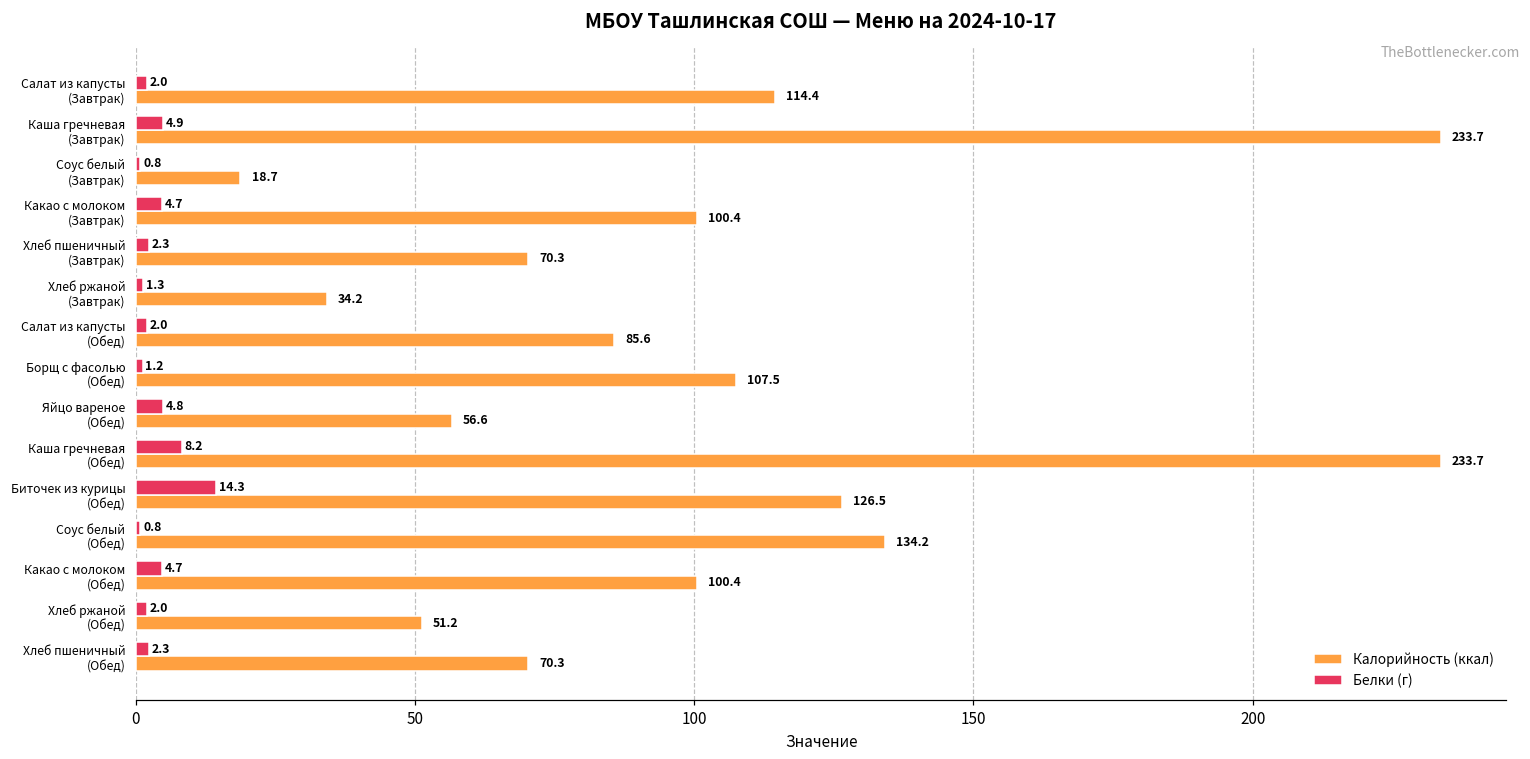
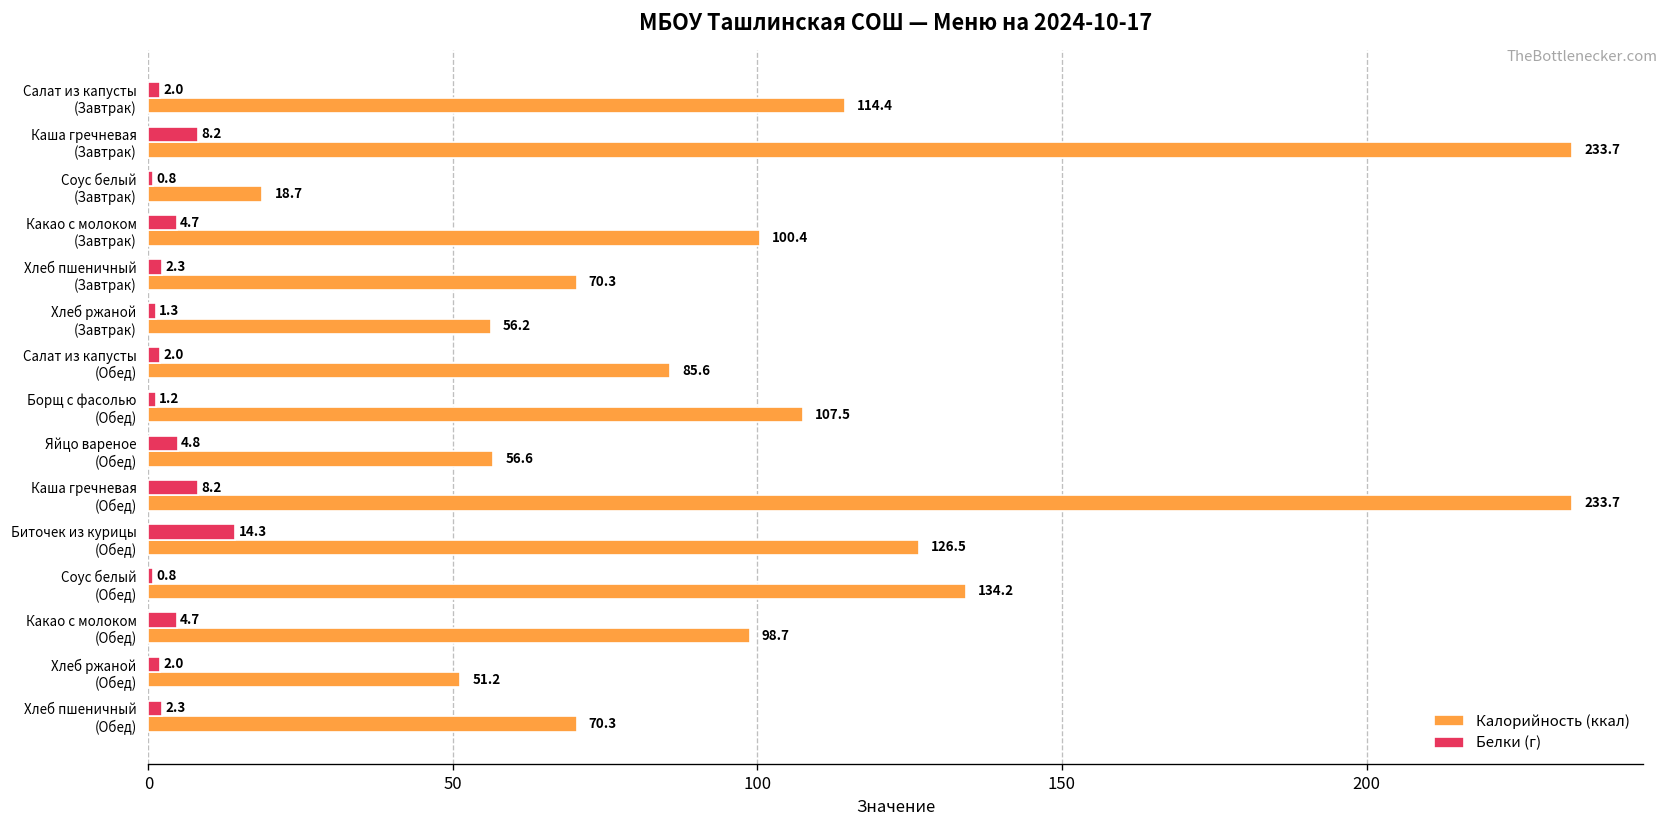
  {
    "Калорийность (ккал)": {
      "Салат из капусты (Завтрак)": 114.4,
      "Каша гречневая (Завтрак)": 233.7,
      "Соус белый (Завтрак)": 18.7,
      "Какао с молоком (Завтрак)": 100.4,
      "Хлеб пшеничный (Завтрак)": 70.3,
-     "Хлеб ржаной (Завтрак)": 34.2,
+     "Хлеб ржаной (Завтрак)": 56.2,
      "Салат из капусты (Обед)": 85.6,
      "Борщ с фасолью (Обед)": 107.5,
      "Яйцо вареное (Обед)": 56.6,
      "Каша гречневая (Обед)": 233.7,
      "Биточек из курицы (Обед)": 126.5,
      "Соус белый (Обед)": 134.2,
-     "Какао с молоком (Обед)": 100.4,
+     "Какао с молоком (Обед)": 98.7,
      "Хлеб ржаной (Обед)": 51.2,
      "Хлеб пшеничный (Обед)": 70.3
    },
    "Белки (г)": {
      "Салат из капусты (Завтрак)": 2.0,
-     "Каша гречневая (Завтрак)": 4.9,
+     "Каша гречневая (Завтрак)": 8.2,
      "Соус белый (Завтрак)": 0.8,
      "Какао с молоком (Завтрак)": 4.7,
      "Хлеб пшеничный (Завтрак)": 2.3,
      "Хлеб ржаной (Завтрак)": 1.3,
      "Салат из капусты (Обед)": 2.0,
      "Борщ с фасолью (Обед)": 1.2,
      "Яйцо вареное (Обед)": 4.8,
      "Каша гречневая (Обед)": 8.2,
      "Биточек из курицы (Обед)": 14.3,
      "Соус белый (Обед)": 0.8,
      "Какао с молоком (Обед)": 4.7,
      "Хлеб ржаной (Обед)": 2.0,
      "Хлеб пшеничный (Обед)": 2.3
    }
  }
